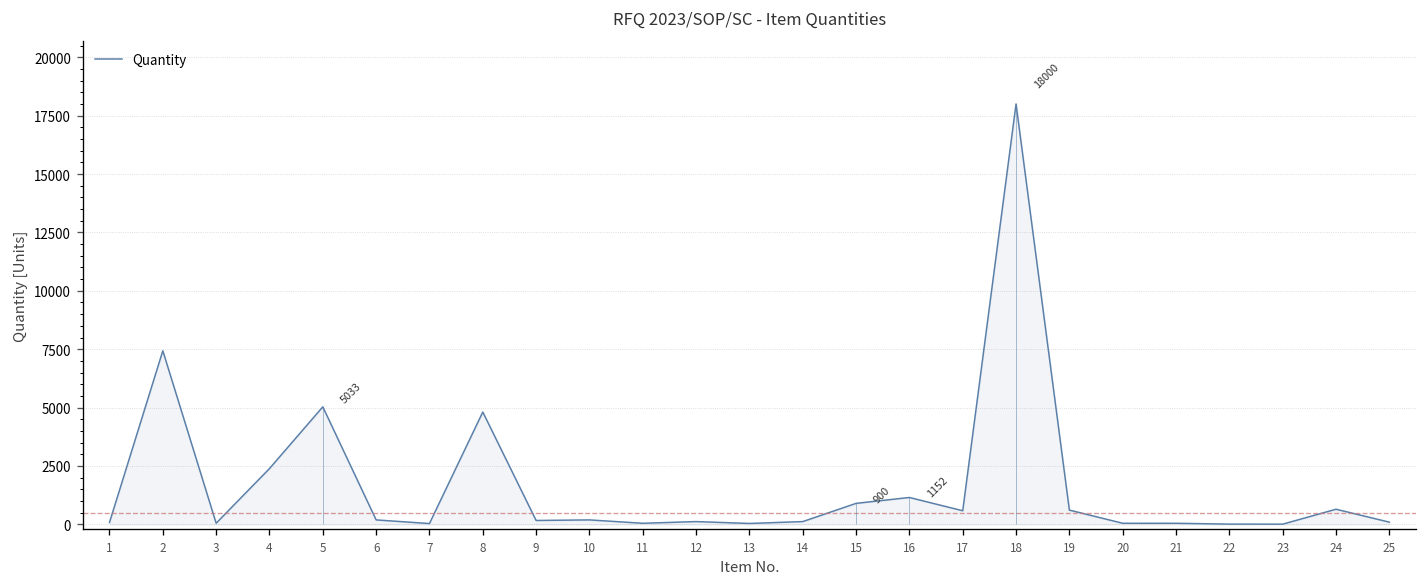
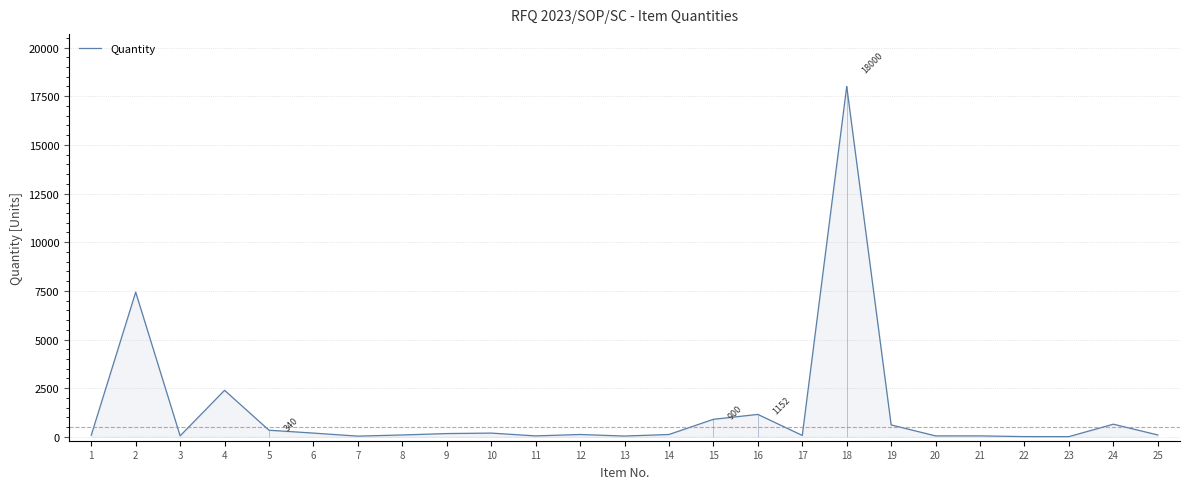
  {
-   "5": 5033,
-   "8": 4800,
+   "5": 340,
+   "8": 100,
    "15": 900,
    "16": 1152,
-   "17": 600,
+   "17": 100,
    "18": 18000
  }
